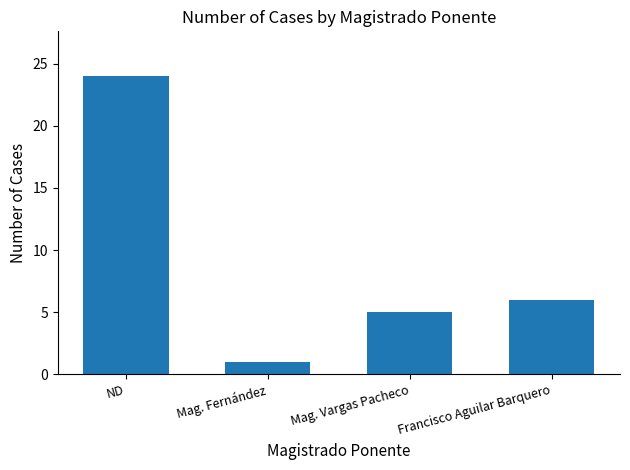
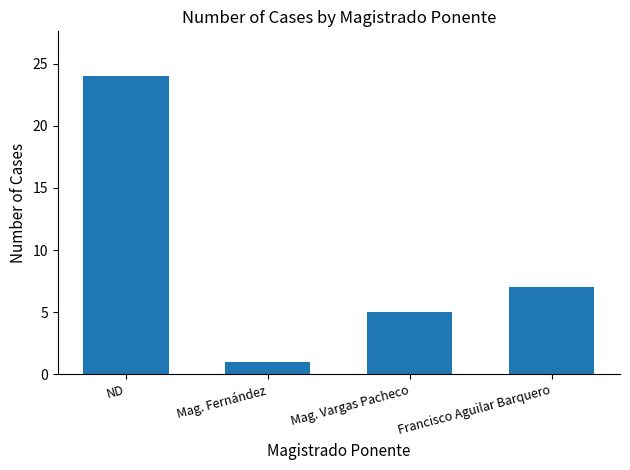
  {
    "ND": 24,
    "Mag. Fernández": 1,
    "Mag. Vargas Pacheco": 5,
-   "Francisco Aguilar Barquero": 6
+   "Francisco Aguilar Barquero": 7
  }
